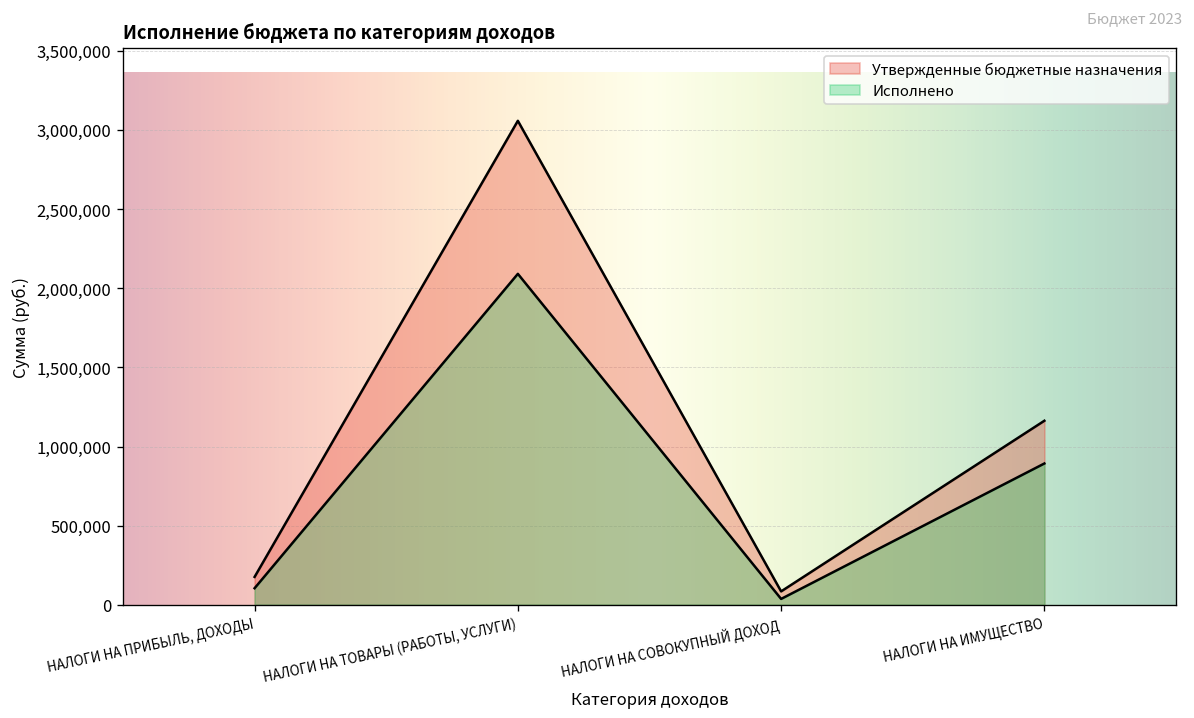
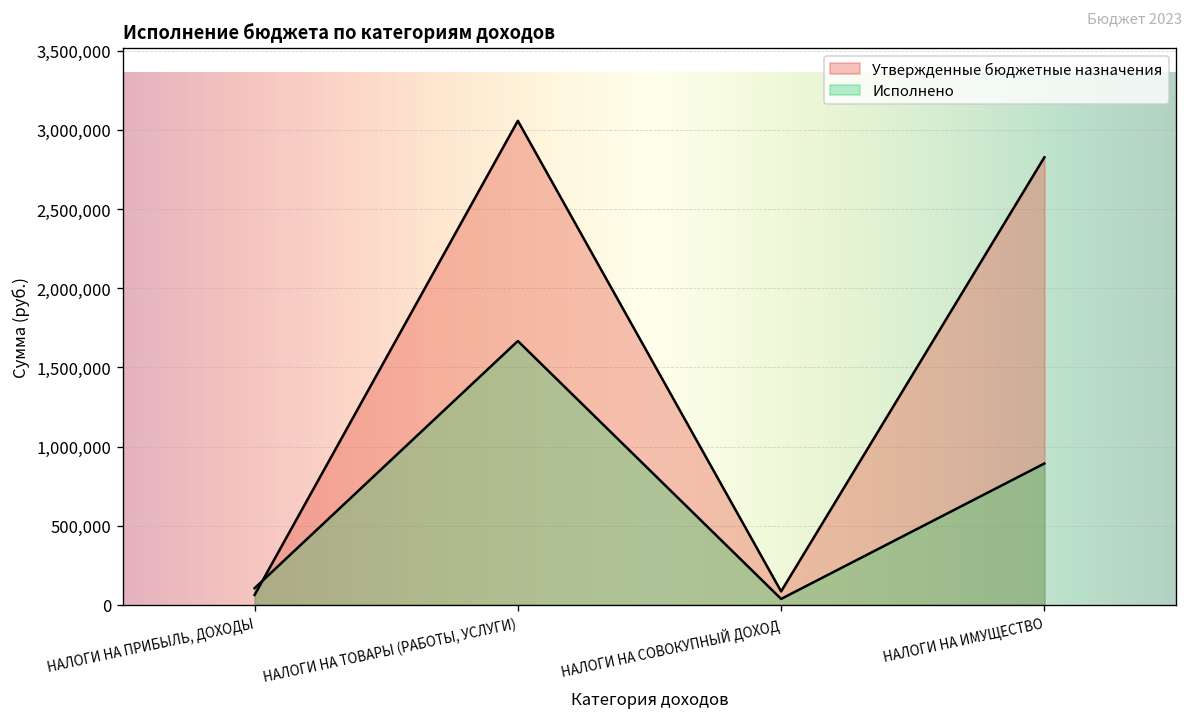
  {
    "Утвержденные бюджетные назначения": {
-     "НАЛОГИ НА ПРИБЫЛЬ, ДОХОДЫ": "180,000",
+     "НАЛОГИ НА ПРИБЫЛЬ, ДОХОДЫ": "60,000",
      "НАЛОГИ НА ТОВАРЫ (РАБОТЫ, УСЛУГИ)": "3,060,000",
      "НАЛОГИ НА СОВОКУПНЫЙ ДОХОД": "80,000",
-     "НАЛОГИ НА ИМУЩЕСТВО": "1,160,000"
+     "НАЛОГИ НА ИМУЩЕСТВО": "2,830,000"
    },
    "Исполнено": {
      "НАЛОГИ НА ПРИБЫЛЬ, ДОХОДЫ": "100,000",
-     "НАЛОГИ НА ТОВАРЫ (РАБОТЫ, УСЛУГИ)": "2,090,000",
+     "НАЛОГИ НА ТОВАРЫ (РАБОТЫ, УСЛУГИ)": "1,670,000",
      "НАЛОГИ НА СОВОКУПНЫЙ ДОХОД": "40,000",
      "НАЛОГИ НА ИМУЩЕСТВО": "890,000"
    }
  }
